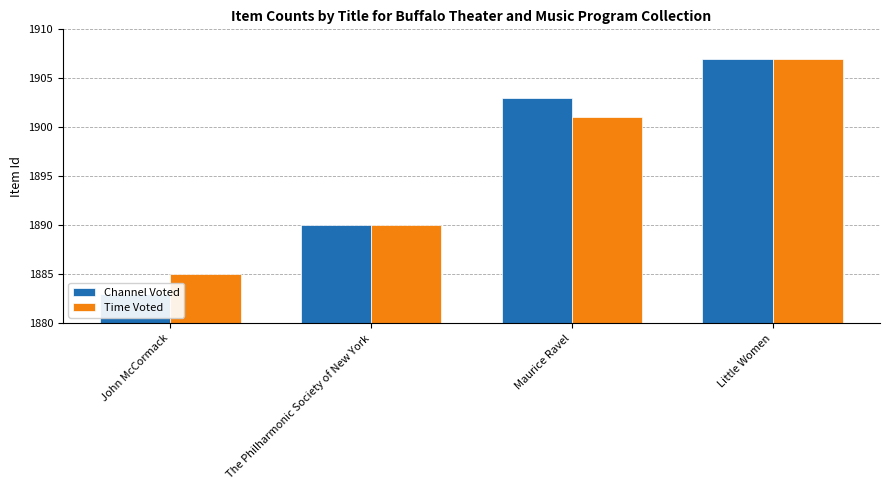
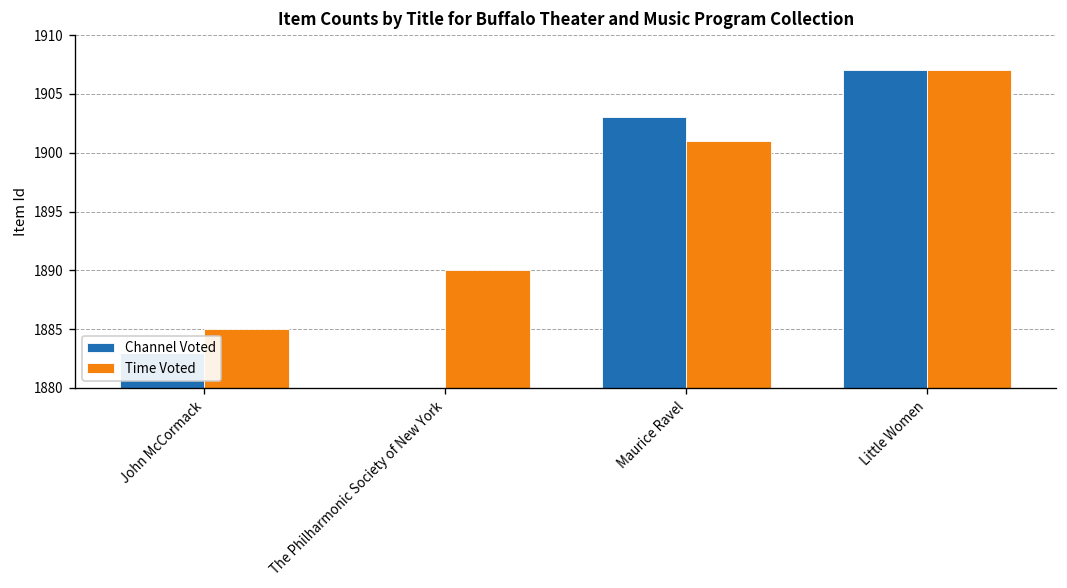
  {
    "Channel Voted": {
-     "The Philharmonic Society of New York": 1890,
+     "The Philharmonic Society of New York": 1880,
      "Maurice Ravel": 1903,
      "Little Women": 1907
    },
    "Time Voted": {
      "John McCormack": 1885,
      "The Philharmonic Society of New York": 1890,
      "Maurice Ravel": 1901,
      "Little Women": 1907
    }
  }
